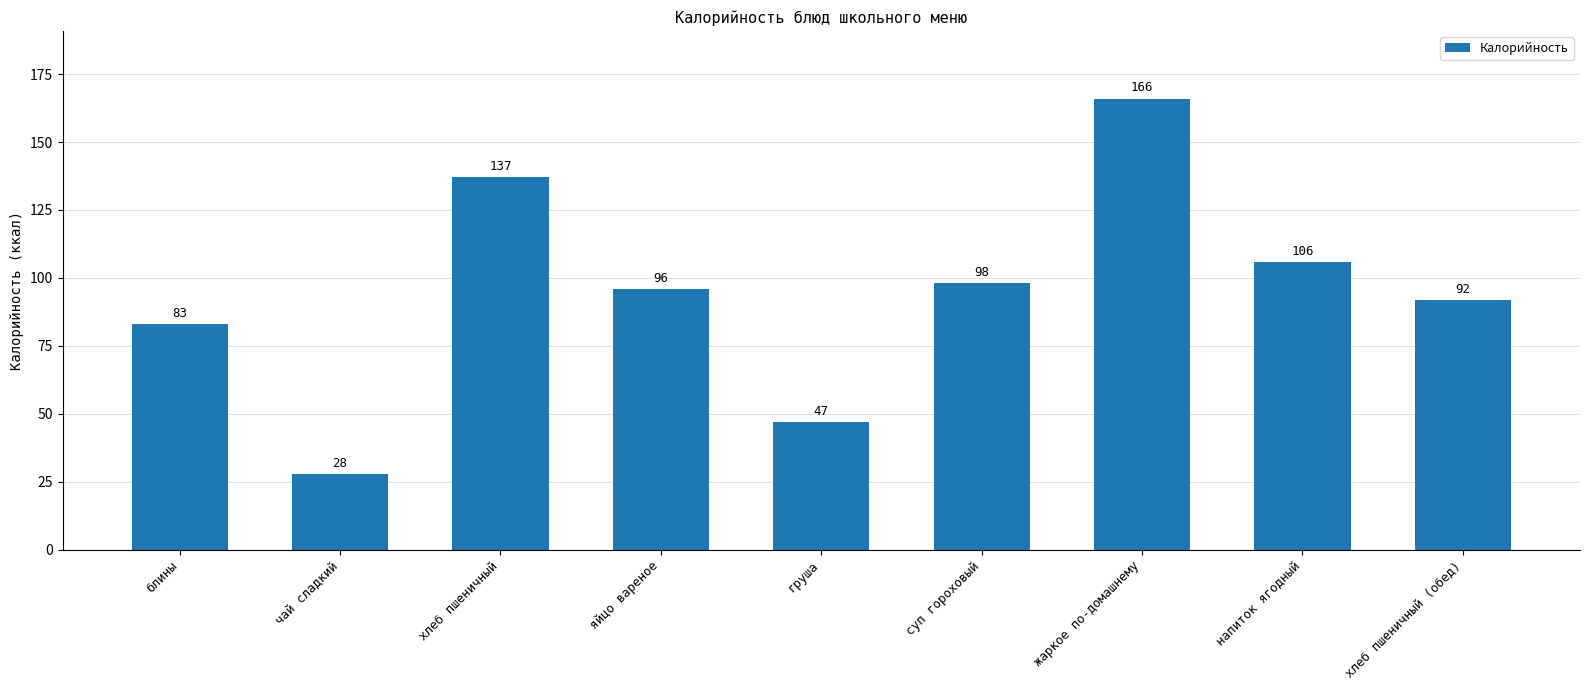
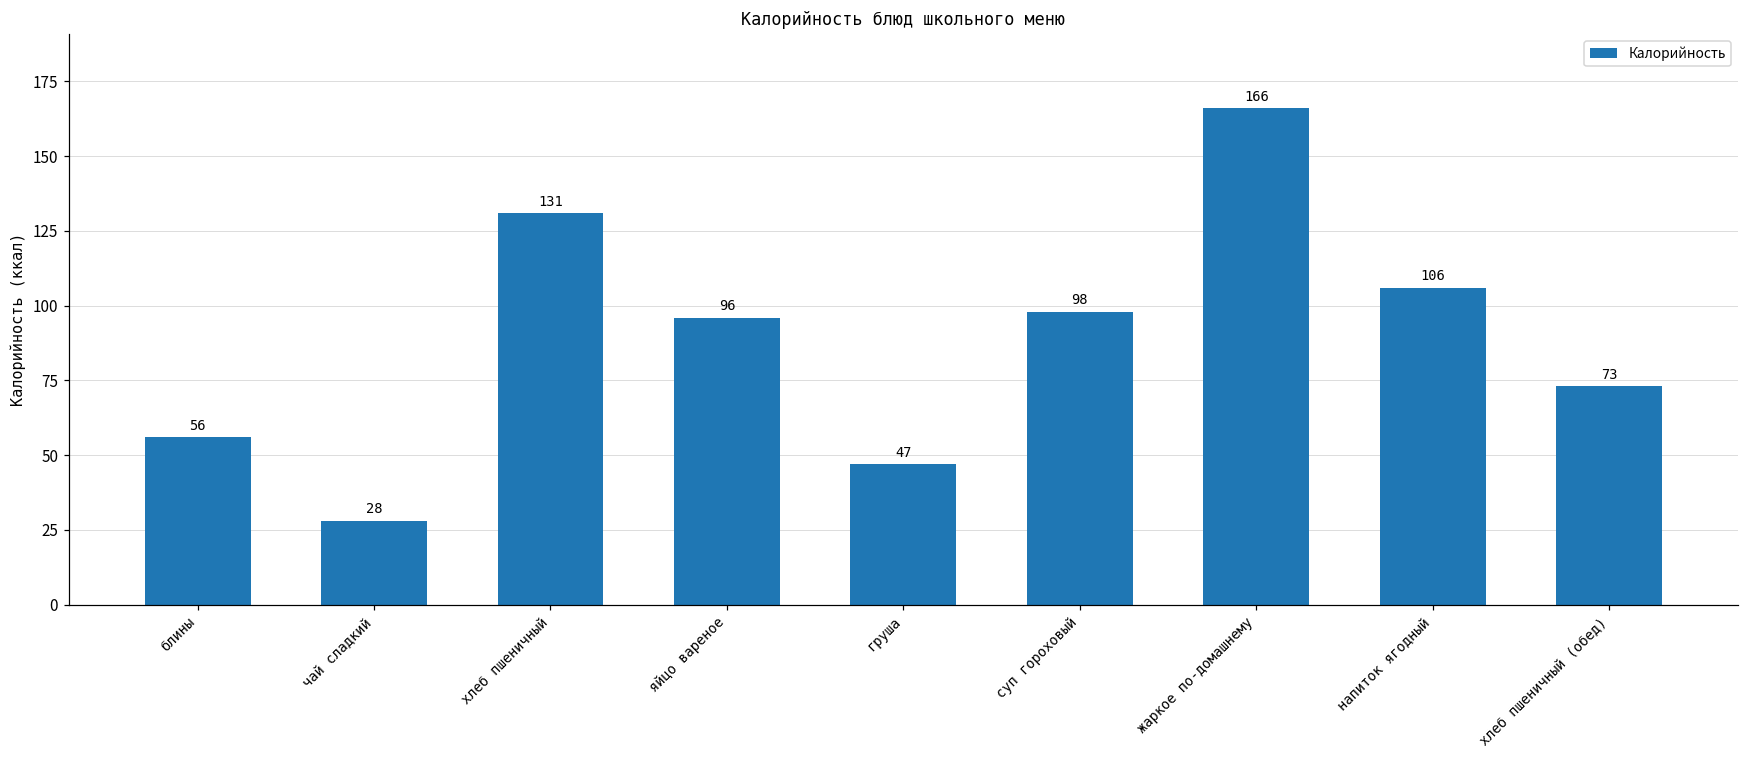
  {
-   "блины": 83,
+   "блины": 56,
    "чай сладкий": 28,
-   "хлеб пшеничный": 137,
+   "хлеб пшеничный": 131,
    "яйцо вареное": 96,
    "груша": 47,
    "суп гороховый": 98,
    "жаркое по-домашнему": 166,
    "напиток ягодный": 106,
-   "хлеб пшеничный (обед)": 92
+   "хлеб пшеничный (обед)": 73
  }
